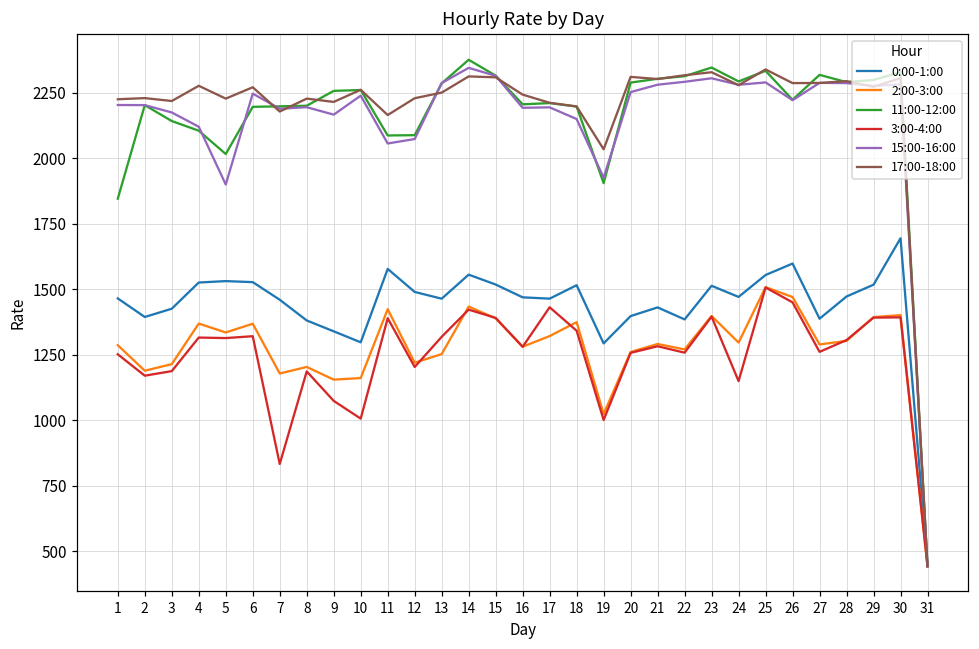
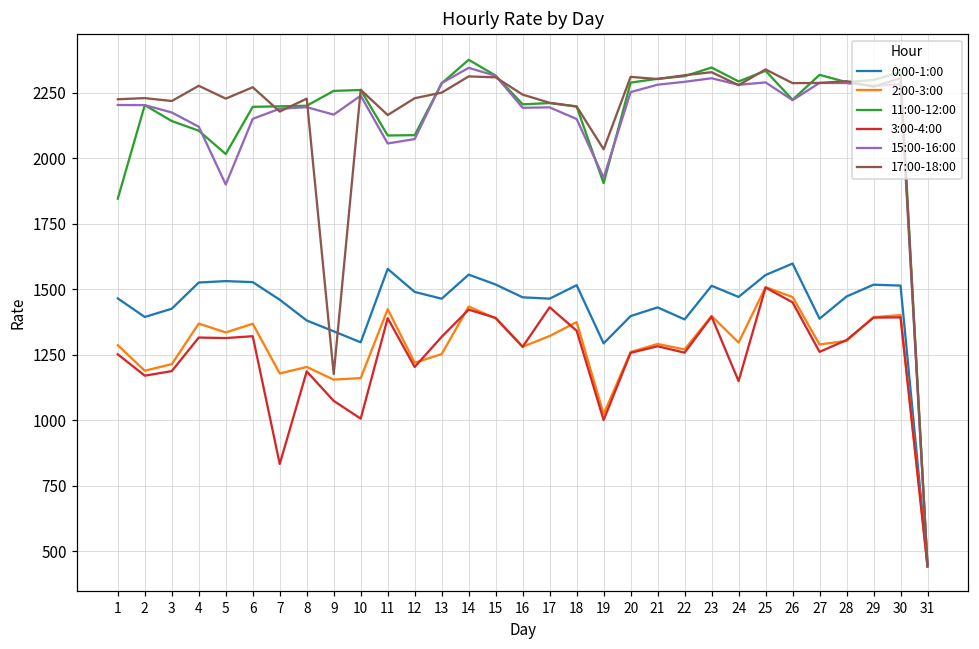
  {
    "0:00-1:00": {
      "1": 1460,
      "2": 1390,
      "3": 1430,
      "4": 1530,
      "5": 1530,
      "6": 1530,
      "7": 1460,
      "8": 1380,
      "9": 1340,
      "10": 1300,
      "11": 1580,
      "12": 1490,
      "13": 1460,
      "14": 1560,
      "15": 1520,
      "16": 1470,
      "17": 1460,
      "18": 1520,
      "19": 1290,
      "20": 1400,
      "21": 1430,
      "22": 1380,
      "23": 1510,
      "24": 1470,
      "25": 1550,
      "26": 1600,
      "27": 1390,
      "28": 1470,
      "29": 1520,
-     "30": 1690
+     "30": 1510
    },
    "2:00-3:00": {
      "1": 1290,
      "2": 1190,
      "3": 1210,
      "4": 1370,
      "5": 1340,
      "6": 1370,
      "7": 1180,
      "8": 1200,
      "9": 1150,
      "10": 1160,
      "11": 1420,
      "12": 1220,
      "13": 1250,
      "14": 1430,
      "17": 1320,
      "18": 1370,
      "19": 1020,
      "22": 1270,
      "24": 1300,
      "26": 1470,
      "27": 1290
    },
    "11:00-12:00": {
      "1": 1850,
      "3": 2140,
      "4": 2110,
      "5": 2020,
      "6": 2200,
      "9": 2260,
      "11": 2090,
      "12": 2090,
      "14": 2380,
      "16": 2210,
      "19": 1900,
      "20": 2290,
      "23": 2350,
      "24": 2290,
      "27": 2320
    },
    "3:00-4:00": {
      "1": 1250,
      "2": 1170,
      "3": 1190,
      "4": 1320,
      "5": 1310,
      "6": 1320,
      "7": 830,
      "8": 1190,
      "9": 1070,
      "10": 1010,
      "11": 1390,
      "12": 1200,
      "13": 1320,
      "14": 1420,
      "17": 1430,
      "18": 1340,
      "19": 1000,
      "22": 1260,
      "24": 1150,
      "26": 1450,
      "27": 1260
    },
    "15:00-16:00": {
      "1": 2200,
      "3": 2170,
      "4": 2120,
      "5": 1900,
-     "6": 2250,
+     "6": 2150,
      "9": 2170,
      "10": 2240,
      "11": 2060,
      "12": 2070,
      "14": 2350,
      "16": 2190,
      "17": 2190,
      "18": 2150,
      "19": 1930,
      "20": 2250,
      "21": 2280,
      "22": 2290,
      "23": 2310,
      "25": 2290
    },
    "17:00-18:00": {
      "1": 2230,
      "2": 2230,
      "3": 2220,
      "4": 2280,
      "5": 2230,
      "6": 2270,
      "7": 2180,
      "8": 2230,
-     "9": 2220,
+     "9": 1180,
      "11": 2160,
      "12": 2230,
      "13": 2250,
      "14": 2310,
      "16": 2240,
      "19": 2030,
      "20": 2310,
      "23": 2330,
      "26": 2290
    }
  }
